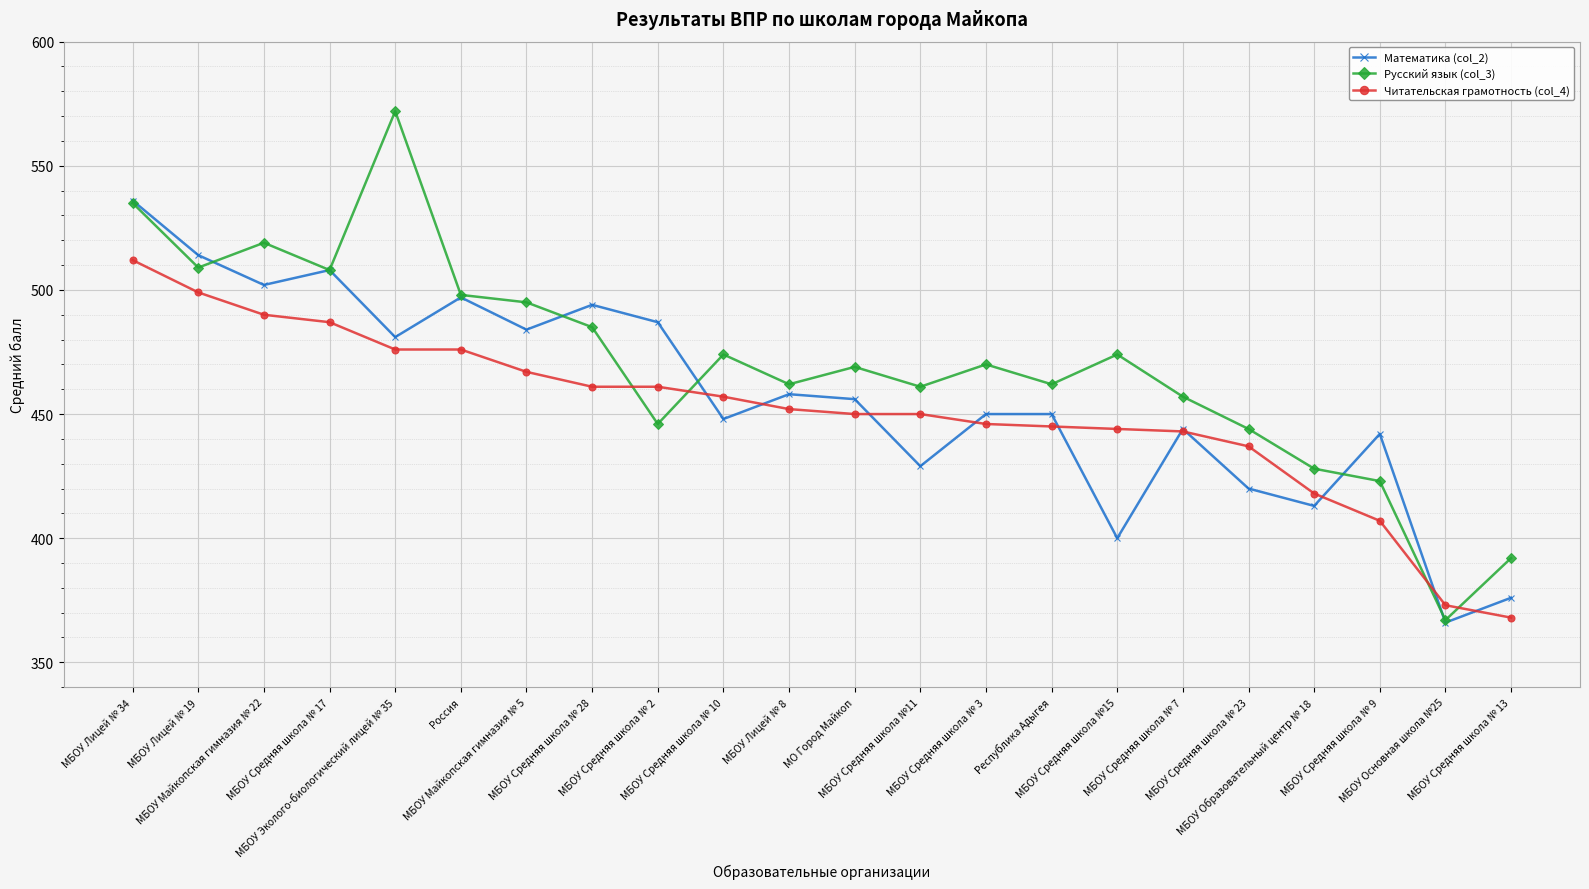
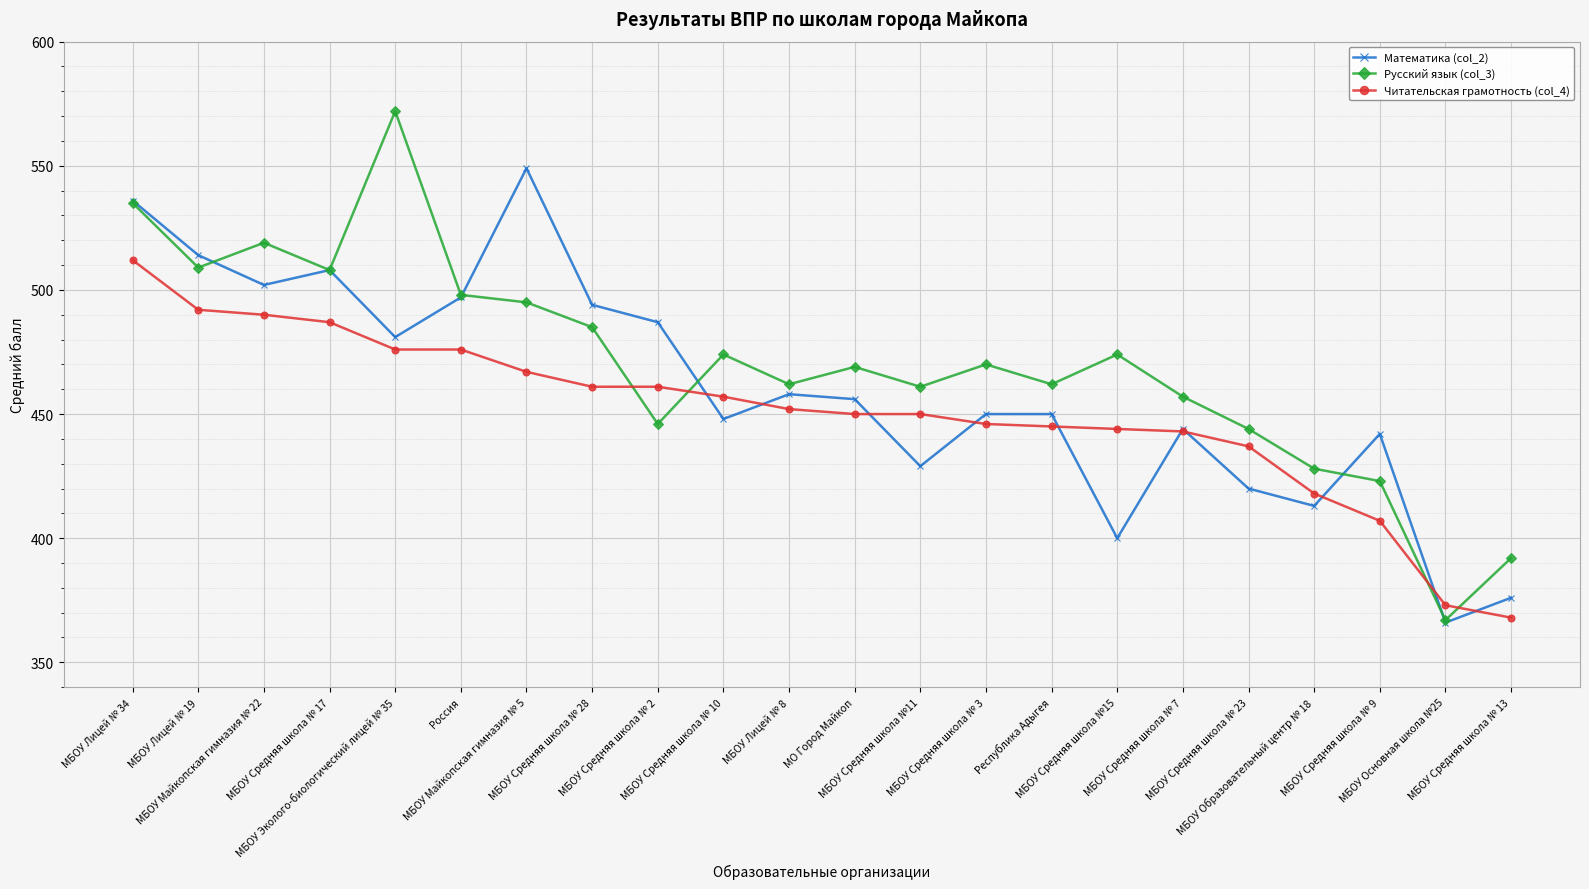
  {
    "Математика (col_2)": {
      "МБОУ Лицей № 19": 514,
      "МБОУ Майкопская гимназия № 22": 502,
      "МБОУ Эколого-биологический лицей № 35": 481,
-     "МБОУ Майкопская гимназия № 5": 484,
+     "МБОУ Майкопская гимназия № 5": 549,
      "МБОУ Средняя школа № 28": 494,
      "МБОУ Средняя школа № 2": 487,
      "МБОУ Средняя школа № 10": 448,
      "МБОУ Лицей № 8": 458,
      "МО Город Майкоп": 456,
      "МБОУ Средняя школа №11": 429,
      "МБОУ Средняя школа № 3": 450,
      "Республика Адыгея": 450,
      "МБОУ Средняя школа №15": 400,
      "МБОУ Средняя школа № 23": 420,
      "МБОУ Образовательный центр № 18": 413,
      "МБОУ Средняя школа № 9": 442,
      "МБОУ Средняя школа № 13": 376
    },
    "Русский язык (col_3)": {
      "МБОУ Лицей № 19": 509,
      "МБОУ Майкопская гимназия № 22": 519,
      "МБОУ Эколого-биологический лицей № 35": 572,
      "МБОУ Майкопская гимназия № 5": 495,
      "МБОУ Средняя школа № 28": 485,
      "МБОУ Средняя школа № 2": 446,
      "МБОУ Средняя школа № 10": 474,
      "МБОУ Лицей № 8": 462,
      "МО Город Майкоп": 469,
      "МБОУ Средняя школа №11": 461,
      "МБОУ Средняя школа № 3": 470,
      "Республика Адыгея": 462,
      "МБОУ Средняя школа №15": 474,
      "МБОУ Средняя школа № 7": 457,
      "МБОУ Средняя школа № 23": 444,
      "МБОУ Образовательный центр № 18": 428,
      "МБОУ Средняя школа № 9": 423,
      "МБОУ Средняя школа № 13": 392
    },
    "Читательская грамотность (col_4)": {
      "МБОУ Лицей № 34": 512,
-     "МБОУ Лицей № 19": 499,
+     "МБОУ Лицей № 19": 492,
      "МБОУ Майкопская гимназия № 22": 490,
      "МБОУ Средняя школа № 17": 487,
      "МБОУ Эколого-биологический лицей № 35": 476,
      "Россия": 476,
      "МБОУ Майкопская гимназия № 5": 467,
      "МБОУ Средняя школа № 28": 461,
      "МБОУ Средняя школа № 2": 461,
      "МБОУ Средняя школа № 10": 457,
      "МБОУ Лицей № 8": 452,
      "МО Город Майкоп": 450,
      "МБОУ Средняя школа №11": 450,
      "МБОУ Средняя школа № 3": 446,
      "Республика Адыгея": 445,
      "МБОУ Средняя школа №15": 444,
      "МБОУ Средняя школа № 23": 437,
      "МБОУ Образовательный центр № 18": 418,
      "МБОУ Средняя школа № 9": 407,
      "МБОУ Основная школа №25": 373,
      "МБОУ Средняя школа № 13": 368
    }
  }
